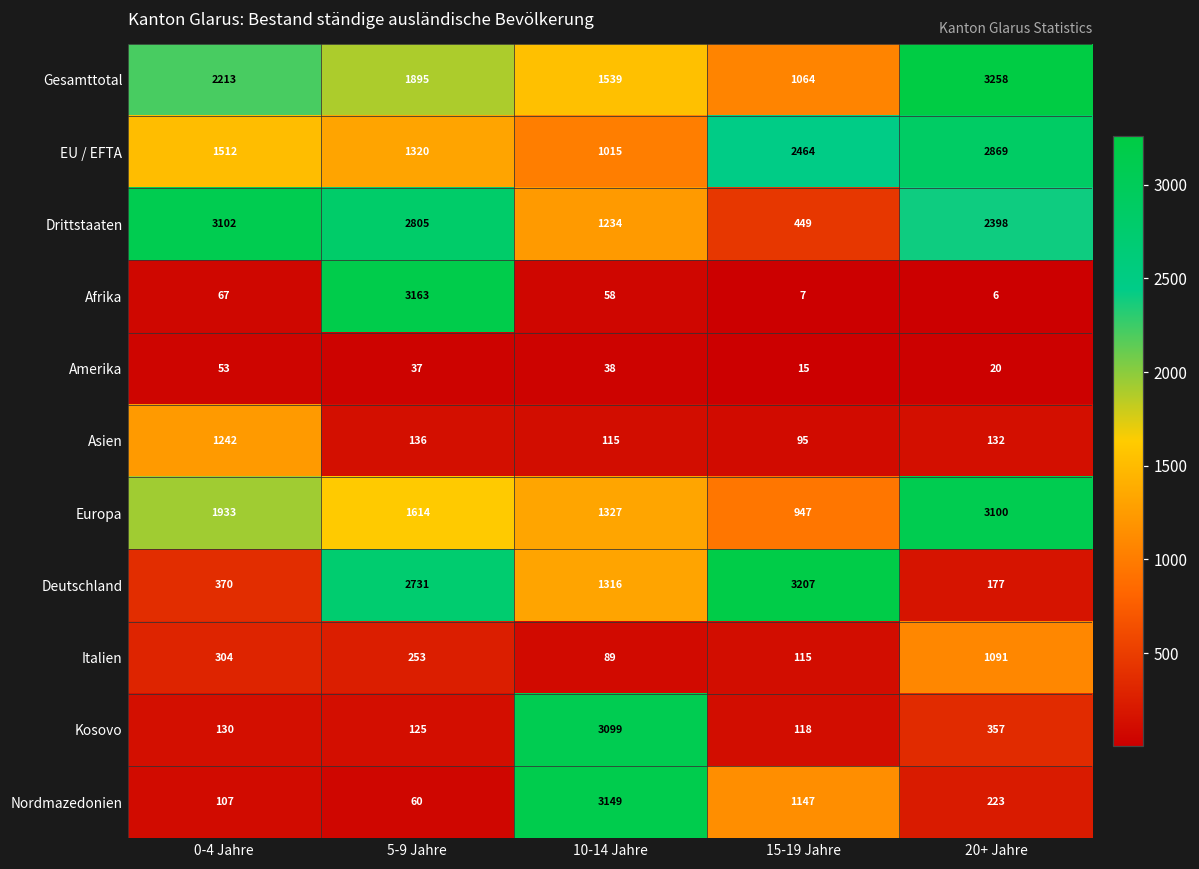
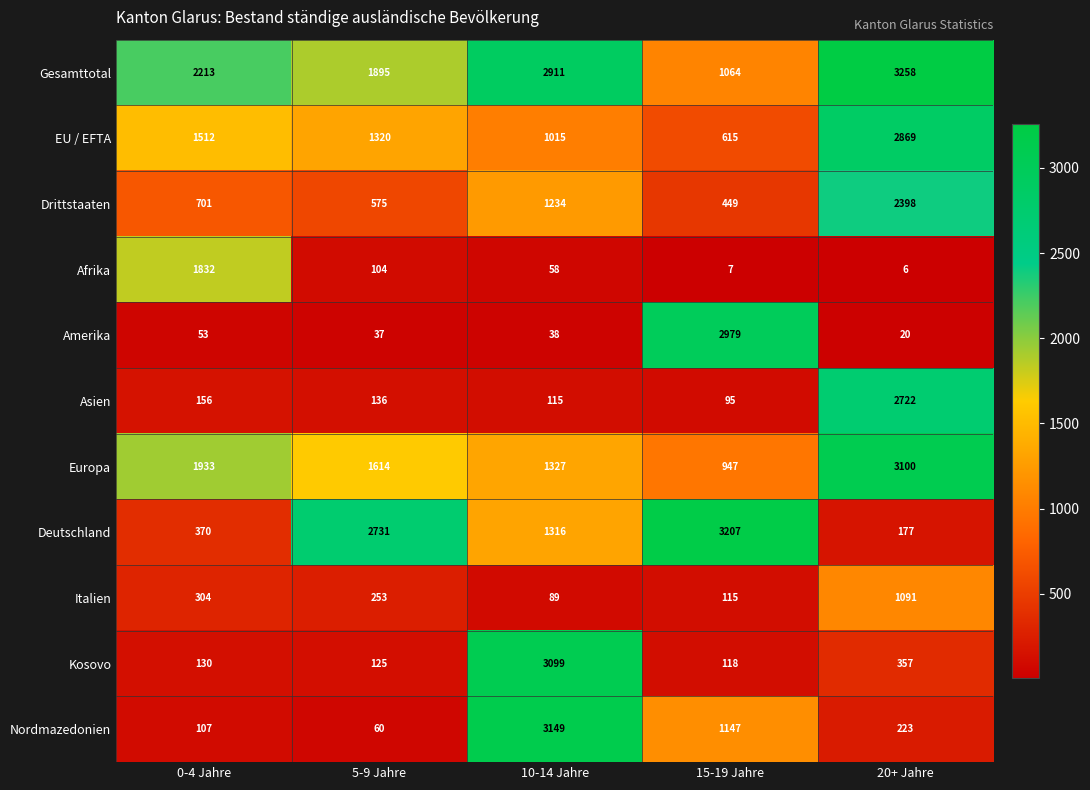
  {
    "Gesamttotal": {
      "0-4 Jahre": 2213,
      "5-9 Jahre": 1895,
-     "10-14 Jahre": 1539,
+     "10-14 Jahre": 2911,
      "15-19 Jahre": 1064,
      "20+ Jahre": 3258
    },
    "EU / EFTA": {
      "0-4 Jahre": 1512,
      "5-9 Jahre": 1320,
      "10-14 Jahre": 1015,
-     "15-19 Jahre": 2464,
+     "15-19 Jahre": 615,
      "20+ Jahre": 2869
    },
    "Drittstaaten": {
-     "0-4 Jahre": 3102,
-     "5-9 Jahre": 2805,
+     "0-4 Jahre": 701,
+     "5-9 Jahre": 575,
      "10-14 Jahre": 1234,
      "15-19 Jahre": 449,
      "20+ Jahre": 2398
    },
    "Afrika": {
-     "0-4 Jahre": 67,
-     "5-9 Jahre": 3163,
+     "0-4 Jahre": 1832,
+     "5-9 Jahre": 104,
      "10-14 Jahre": 58,
      "15-19 Jahre": 7,
      "20+ Jahre": 6
    },
    "Amerika": {
      "0-4 Jahre": 53,
      "5-9 Jahre": 37,
      "10-14 Jahre": 38,
-     "15-19 Jahre": 15,
+     "15-19 Jahre": 2979,
      "20+ Jahre": 20
    },
    "Asien": {
-     "0-4 Jahre": 1242,
+     "0-4 Jahre": 156,
      "5-9 Jahre": 136,
      "10-14 Jahre": 115,
      "15-19 Jahre": 95,
-     "20+ Jahre": 132
+     "20+ Jahre": 2722
    },
    "Europa": {
      "0-4 Jahre": 1933,
      "5-9 Jahre": 1614,
      "10-14 Jahre": 1327,
      "15-19 Jahre": 947,
      "20+ Jahre": 3100
    },
    "Deutschland": {
      "0-4 Jahre": 370,
      "5-9 Jahre": 2731,
      "10-14 Jahre": 1316,
      "15-19 Jahre": 3207,
      "20+ Jahre": 177
    },
    "Italien": {
      "0-4 Jahre": 304,
      "5-9 Jahre": 253,
      "10-14 Jahre": 89,
      "15-19 Jahre": 115,
      "20+ Jahre": 1091
    },
    "Kosovo": {
      "0-4 Jahre": 130,
      "5-9 Jahre": 125,
      "10-14 Jahre": 3099,
      "15-19 Jahre": 118,
      "20+ Jahre": 357
    },
    "Nordmazedonien": {
      "0-4 Jahre": 107,
      "5-9 Jahre": 60,
      "10-14 Jahre": 3149,
      "15-19 Jahre": 1147,
      "20+ Jahre": 223
    }
  }
